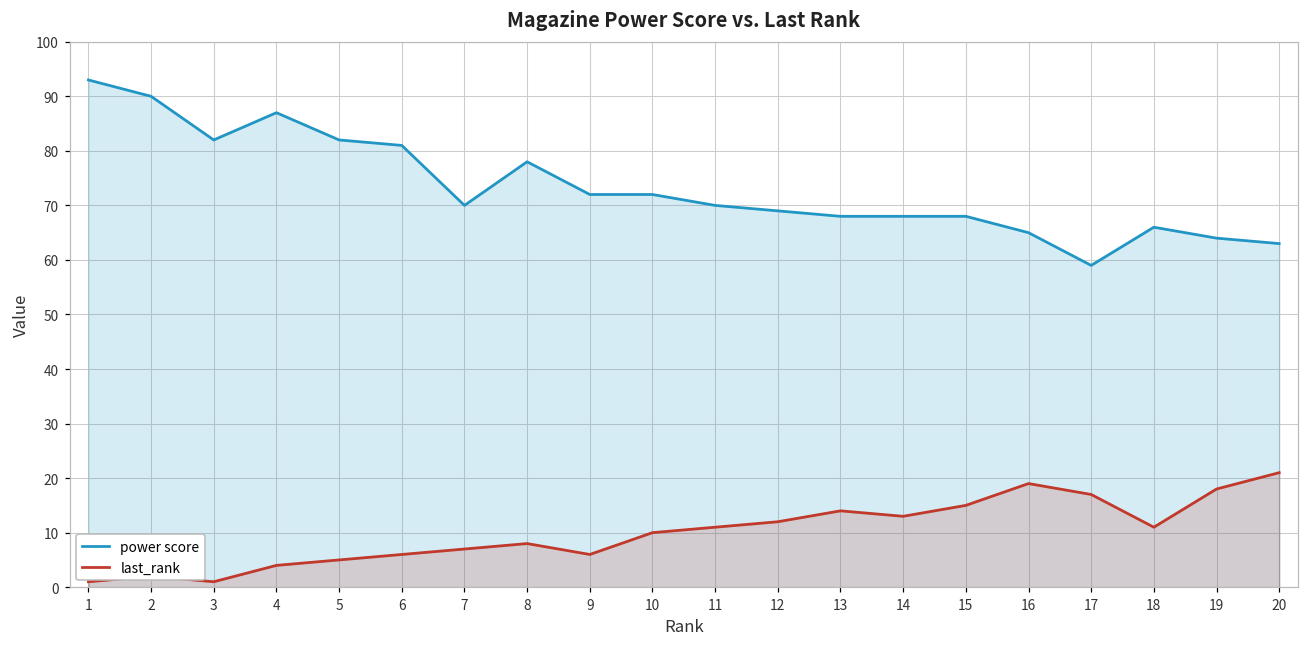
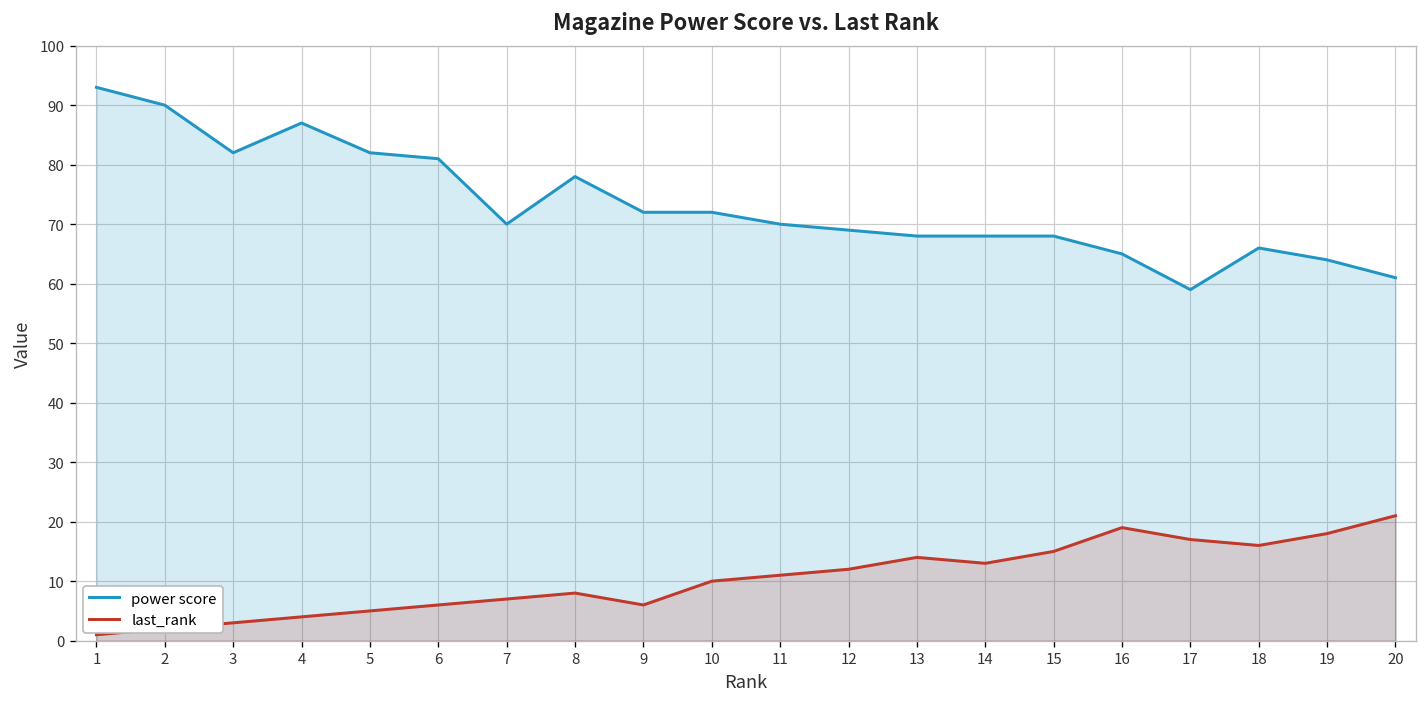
  {
    "power score": {
      "1": 93,
      "2": 90,
      "3": 82,
      "4": 87,
      "5": 82,
      "6": 81,
      "7": 70,
      "8": 78,
      "9": 72,
      "10": 72,
      "11": 70,
      "12": 69,
      "13": 68,
      "14": 68,
      "15": 68,
      "16": 65,
      "17": 59,
      "18": 66,
      "19": 64,
-     "20": 63
+     "20": 61
    },
    "last_rank": {
      "1": 1,
-     "3": 1,
+     "3": 3,
      "4": 4,
      "5": 5,
      "6": 6,
      "7": 7,
      "8": 8,
      "9": 6,
      "10": 10,
      "11": 11,
      "12": 12,
      "13": 14,
      "14": 13,
      "15": 15,
      "16": 19,
      "17": 17,
-     "18": 11,
+     "18": 16,
      "19": 18,
      "20": 21
    }
  }
